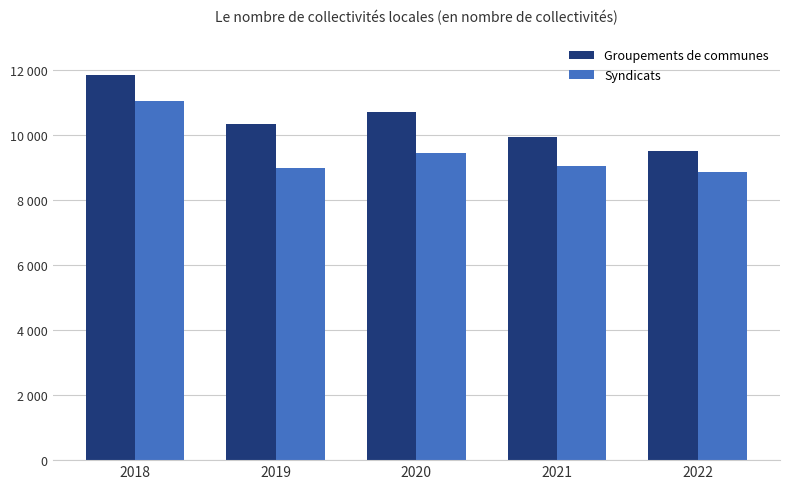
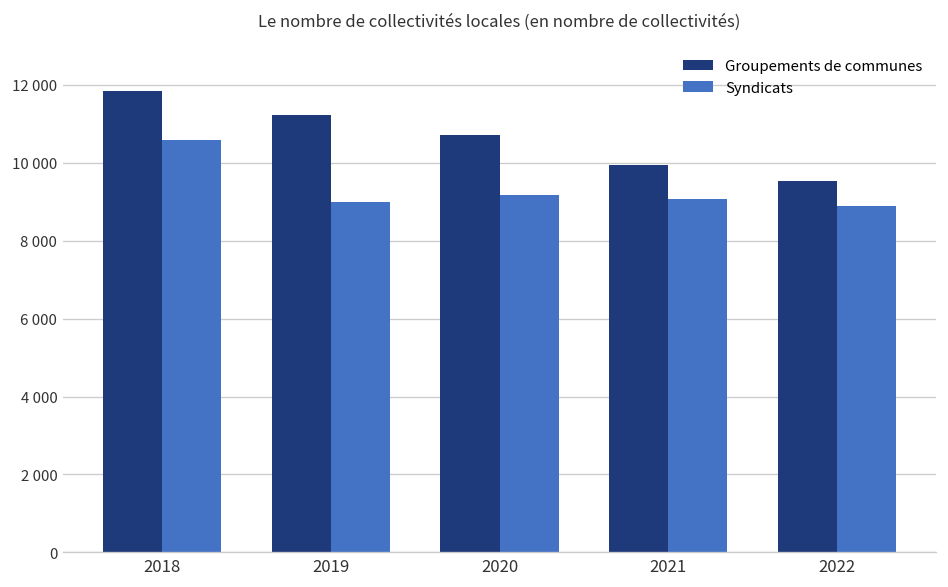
  {
    "Groupements de communes": {
      "2018": 11800,
-     "2019": 10300,
+     "2019": 11200,
      "2020": 10700,
      "2021": 9900,
      "2022": 9500
    },
    "Syndicats": {
-     "2018": 11000,
+     "2018": 10600,
      "2019": 9000,
-     "2020": 9500,
+     "2020": 9200,
      "2021": 9100,
      "2022": 8900
    }
  }
